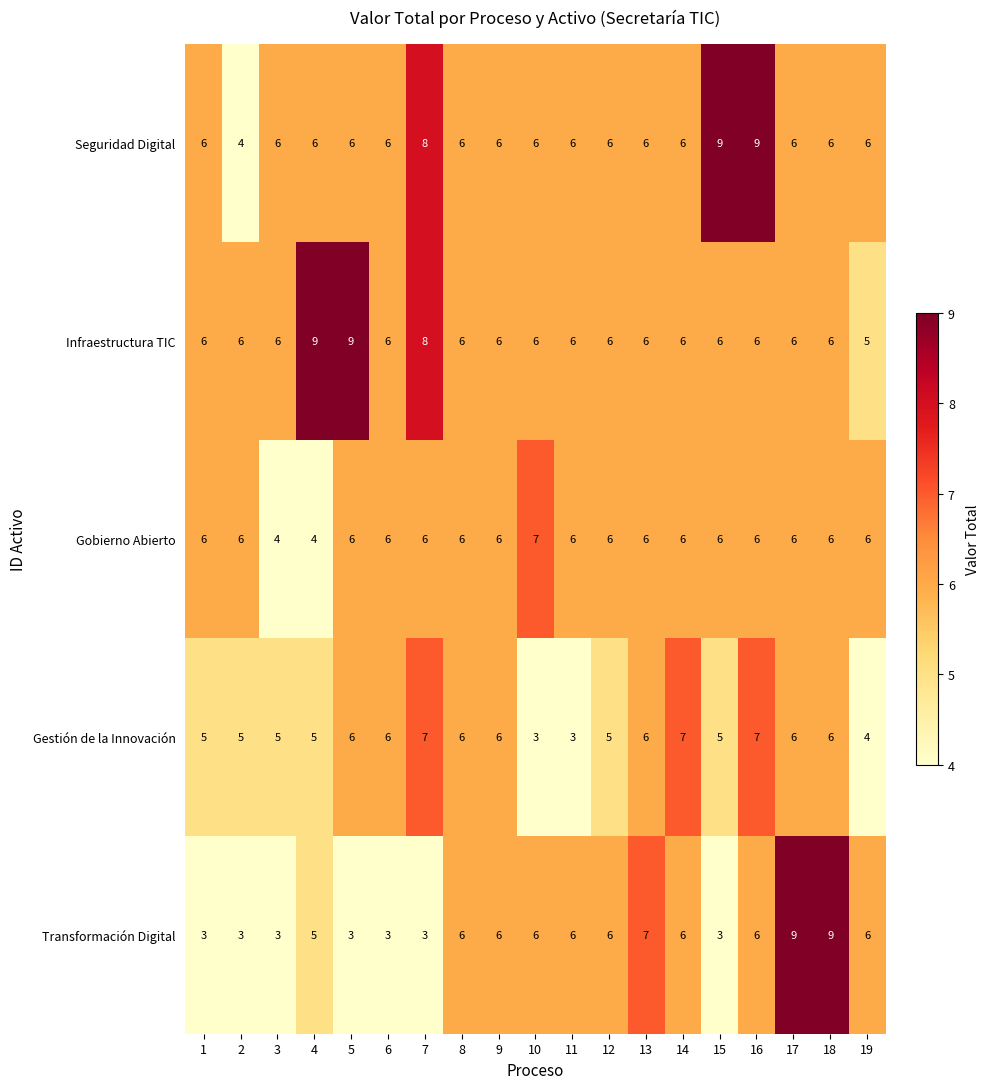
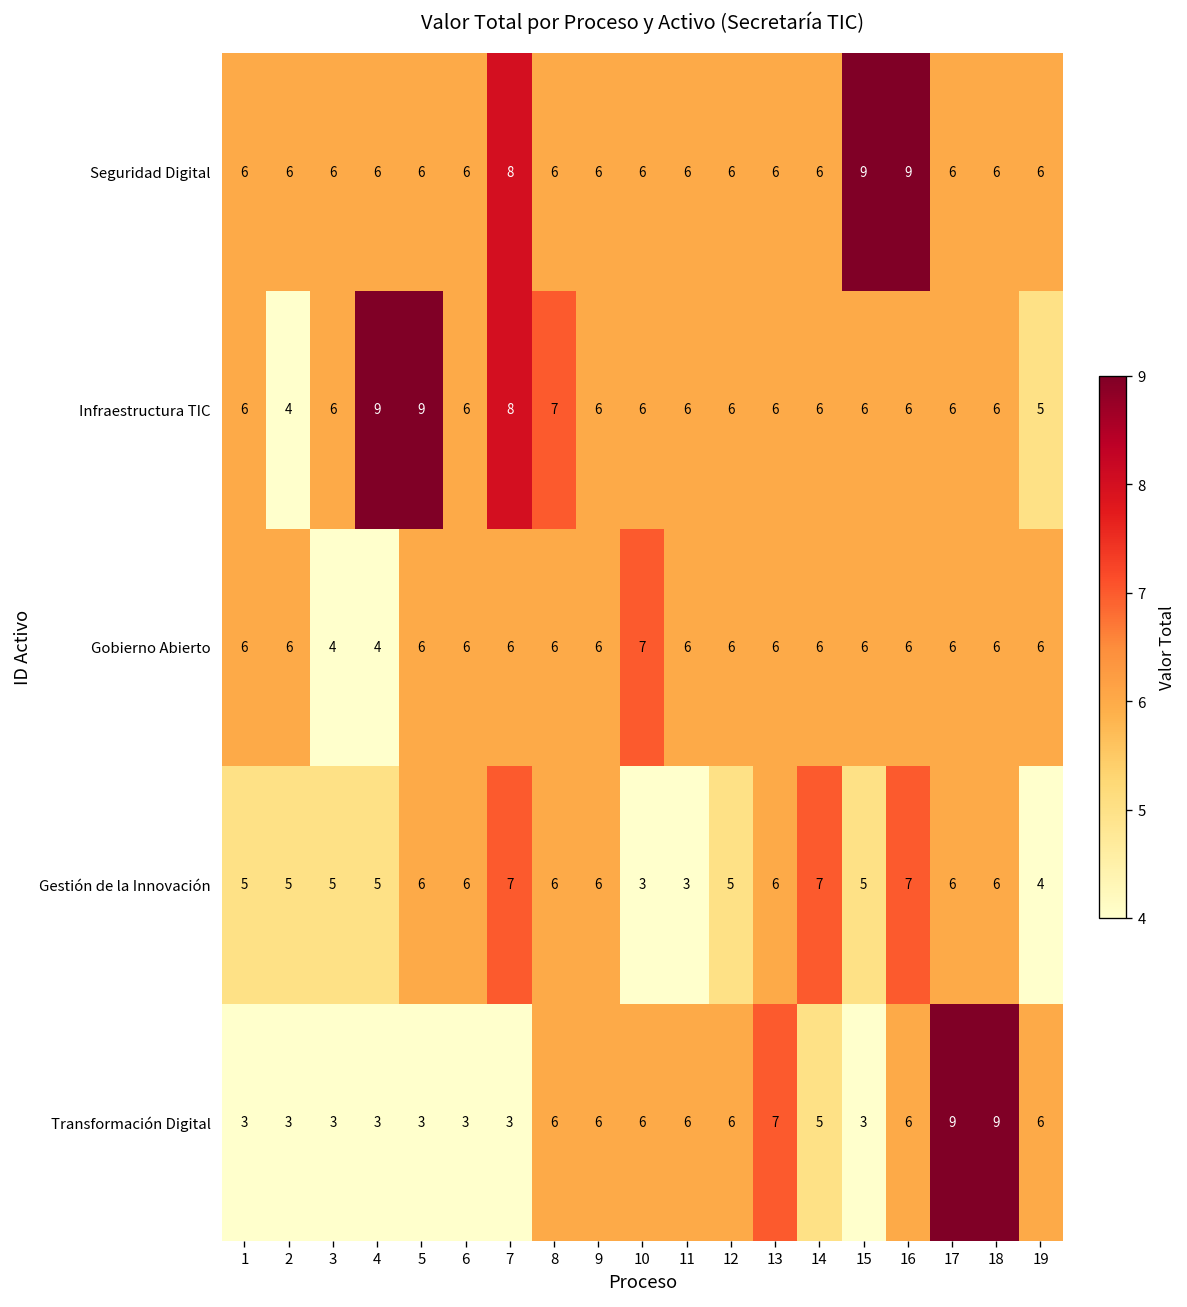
  {
    "Seguridad Digital": {
      "1": 6,
-     "2": 4,
+     "2": 6,
      "3": 6,
      "4": 6,
      "5": 6,
      "6": 6,
      "7": 8,
      "8": 6,
      "9": 6,
      "10": 6,
      "11": 6,
      "12": 6,
      "13": 6,
      "14": 6,
      "15": 9,
      "16": 9,
      "17": 6,
      "18": 6,
      "19": 6
    },
    "Infraestructura TIC": {
      "1": 6,
-     "2": 6,
+     "2": 4,
      "3": 6,
      "4": 9,
      "5": 9,
      "6": 6,
      "7": 8,
-     "8": 6,
+     "8": 7,
      "9": 6,
      "10": 6,
      "11": 6,
      "12": 6,
      "13": 6,
      "14": 6,
      "15": 6,
      "16": 6,
      "17": 6,
      "18": 6,
      "19": 5
    },
    "Gobierno Abierto": {
      "1": 6,
      "2": 6,
      "3": 4,
      "4": 4,
      "5": 6,
      "6": 6,
      "7": 6,
      "8": 6,
      "9": 6,
      "10": 7,
      "11": 6,
      "12": 6,
      "13": 6,
      "14": 6,
      "15": 6,
      "16": 6,
      "17": 6,
      "18": 6,
      "19": 6
    },
    "Gestión de la Innovación": {
      "1": 5,
      "2": 5,
      "3": 5,
      "4": 5,
      "5": 6,
      "6": 6,
      "7": 7,
      "8": 6,
      "9": 6,
      "10": 3,
      "11": 3,
      "12": 5,
      "13": 6,
      "14": 7,
      "15": 5,
      "16": 7,
      "17": 6,
      "18": 6,
      "19": 4
    },
    "Transformación Digital": {
      "1": 3,
      "2": 3,
      "3": 3,
-     "4": 5,
+     "4": 3,
      "5": 3,
      "6": 3,
      "7": 3,
      "8": 6,
      "9": 6,
      "10": 6,
      "11": 6,
      "12": 6,
      "13": 7,
-     "14": 6,
+     "14": 5,
      "15": 3,
      "16": 6,
      "17": 9,
      "18": 9,
      "19": 6
    }
  }
